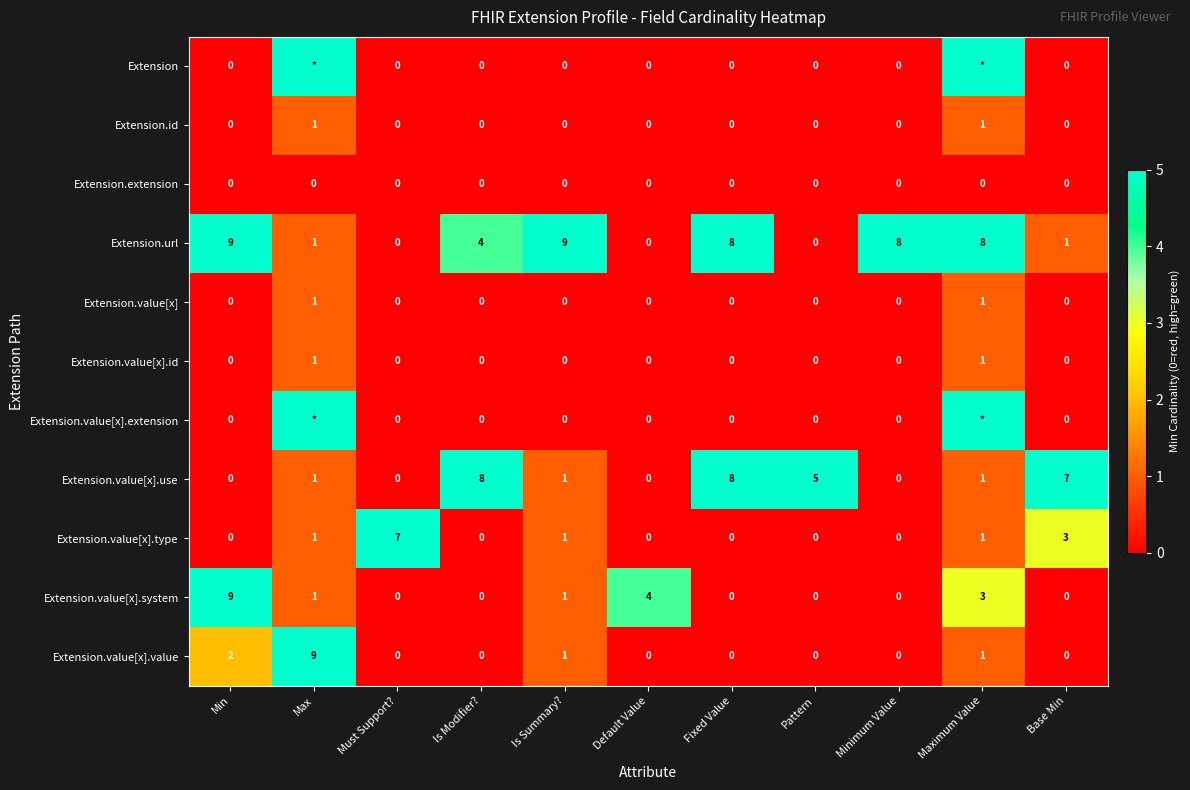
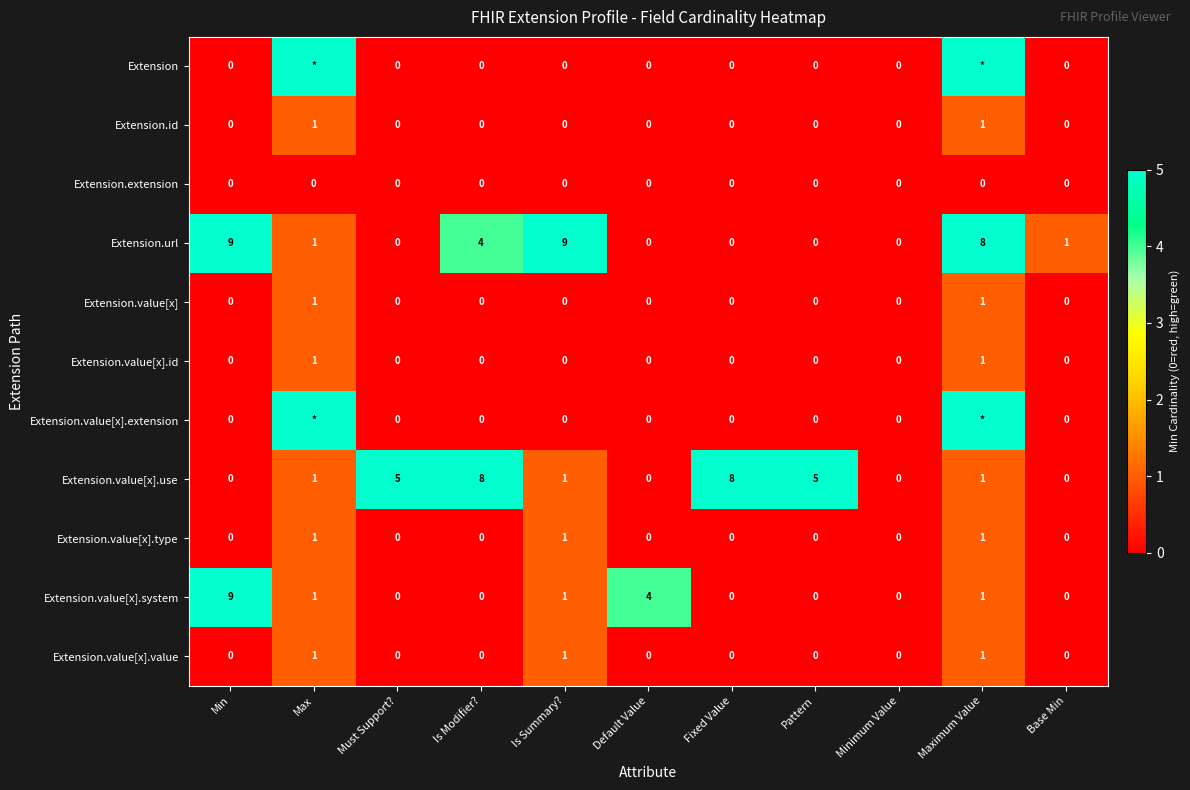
  {
    "Extension": {
      "Min": 0,
      "Must Support?": 0,
      "Is Modifier?": 0,
      "Is Summary?": 0,
      "Default Value": 0,
      "Fixed Value": 0,
      "Pattern": 0,
      "Minimum Value": 0,
      "Base Min": 0
    },
    "Extension.id": {
      "Min": 0,
      "Max": 1,
      "Must Support?": 0,
      "Is Modifier?": 0,
      "Is Summary?": 0,
      "Default Value": 0,
      "Fixed Value": 0,
      "Pattern": 0,
      "Minimum Value": 0,
      "Maximum Value": 1,
      "Base Min": 0
    },
    "Extension.extension": {
      "Min": 0,
      "Max": 0,
      "Must Support?": 0,
      "Is Modifier?": 0,
      "Is Summary?": 0,
      "Default Value": 0,
      "Fixed Value": 0,
      "Pattern": 0,
      "Minimum Value": 0,
      "Maximum Value": 0,
      "Base Min": 0
    },
    "Extension.url": {
      "Min": 9,
      "Max": 1,
      "Must Support?": 0,
      "Is Modifier?": 4,
      "Is Summary?": 9,
      "Default Value": 0,
-     "Fixed Value": 8,
+     "Fixed Value": 0,
      "Pattern": 0,
-     "Minimum Value": 8,
+     "Minimum Value": 0,
      "Maximum Value": 8,
      "Base Min": 1
    },
    "Extension.value[x]": {
      "Min": 0,
      "Max": 1,
      "Must Support?": 0,
      "Is Modifier?": 0,
      "Is Summary?": 0,
      "Default Value": 0,
      "Fixed Value": 0,
      "Pattern": 0,
      "Minimum Value": 0,
      "Maximum Value": 1,
      "Base Min": 0
    },
    "Extension.value[x].id": {
      "Min": 0,
      "Max": 1,
      "Must Support?": 0,
      "Is Modifier?": 0,
      "Is Summary?": 0,
      "Default Value": 0,
      "Fixed Value": 0,
      "Pattern": 0,
      "Minimum Value": 0,
      "Maximum Value": 1,
      "Base Min": 0
    },
    "Extension.value[x].extension": {
      "Min": 0,
      "Must Support?": 0,
      "Is Modifier?": 0,
      "Is Summary?": 0,
      "Default Value": 0,
      "Fixed Value": 0,
      "Pattern": 0,
      "Minimum Value": 0,
      "Base Min": 0
    },
    "Extension.value[x].use": {
      "Min": 0,
      "Max": 1,
-     "Must Support?": 0,
+     "Must Support?": 5,
      "Is Modifier?": 8,
      "Is Summary?": 1,
      "Default Value": 0,
      "Fixed Value": 8,
      "Pattern": 5,
      "Minimum Value": 0,
      "Maximum Value": 1,
-     "Base Min": 7
+     "Base Min": 0
    },
    "Extension.value[x].type": {
      "Min": 0,
      "Max": 1,
-     "Must Support?": 7,
+     "Must Support?": 0,
      "Is Modifier?": 0,
      "Is Summary?": 1,
      "Default Value": 0,
      "Fixed Value": 0,
      "Pattern": 0,
      "Minimum Value": 0,
      "Maximum Value": 1,
-     "Base Min": 3
+     "Base Min": 0
    },
    "Extension.value[x].system": {
      "Min": 9,
      "Max": 1,
      "Must Support?": 0,
      "Is Modifier?": 0,
      "Is Summary?": 1,
      "Default Value": 4,
      "Fixed Value": 0,
      "Pattern": 0,
      "Minimum Value": 0,
-     "Maximum Value": 3,
+     "Maximum Value": 1,
      "Base Min": 0
    },
    "Extension.value[x].value": {
-     "Min": 2,
-     "Max": 9,
+     "Min": 0,
+     "Max": 1,
      "Must Support?": 0,
      "Is Modifier?": 0,
      "Is Summary?": 1,
      "Default Value": 0,
      "Fixed Value": 0,
      "Pattern": 0,
      "Minimum Value": 0,
      "Maximum Value": 1,
      "Base Min": 0
    }
  }
